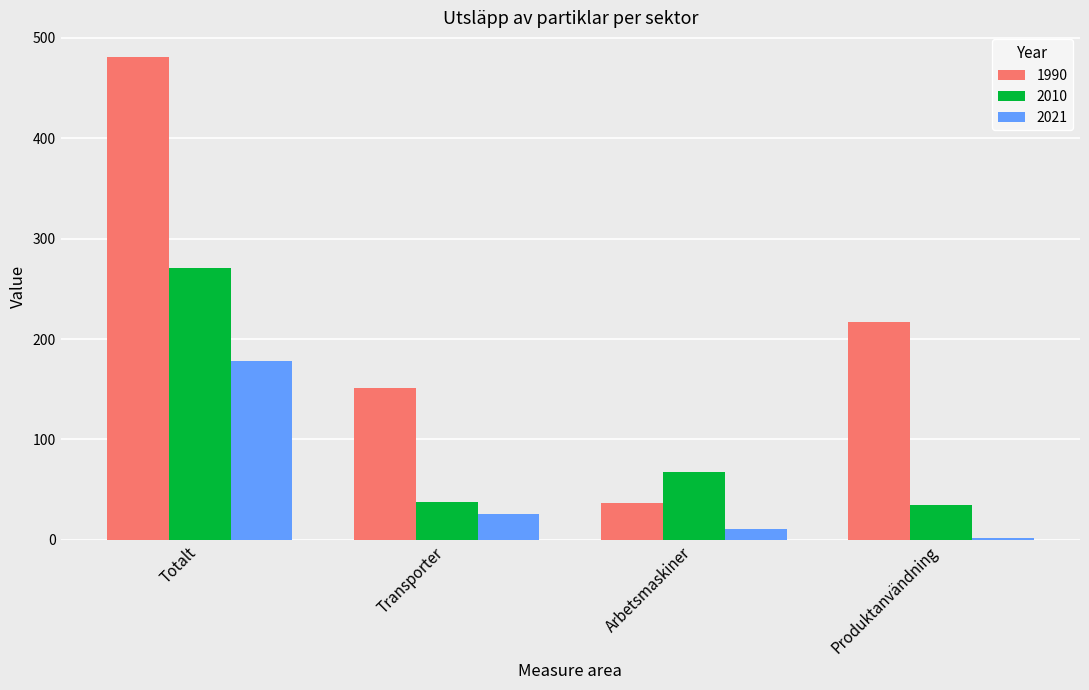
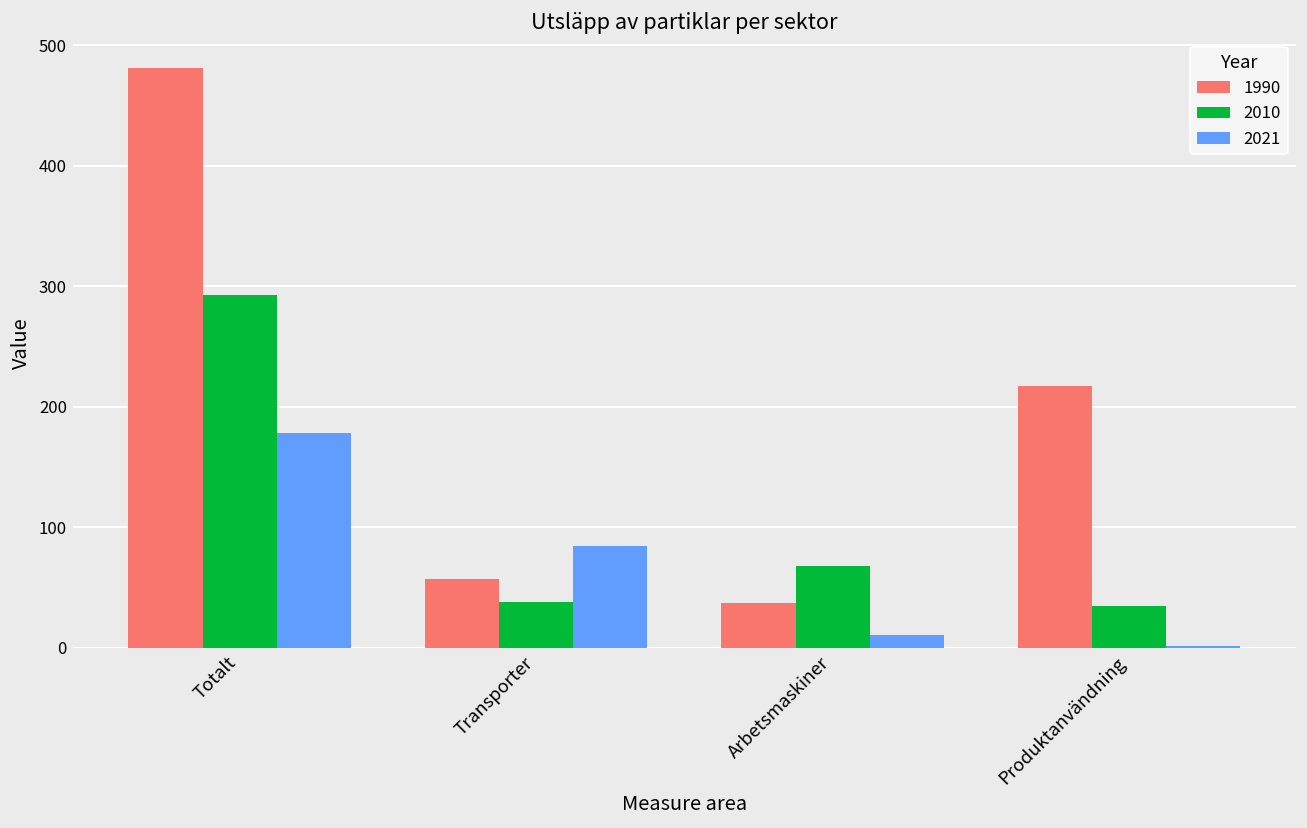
  {
    "1990": {
      "Totalt": 481,
-     "Transporter": 151,
+     "Transporter": 57,
      "Arbetsmaskiner": 37,
      "Produktanvändning": 217
    },
    "2010": {
-     "Totalt": 271,
+     "Totalt": 293,
      "Transporter": 38,
      "Arbetsmaskiner": 68,
      "Produktanvändning": 34
    },
    "2021": {
      "Totalt": 178,
-     "Transporter": 26,
+     "Transporter": 85,
      "Arbetsmaskiner": 11
    }
  }
